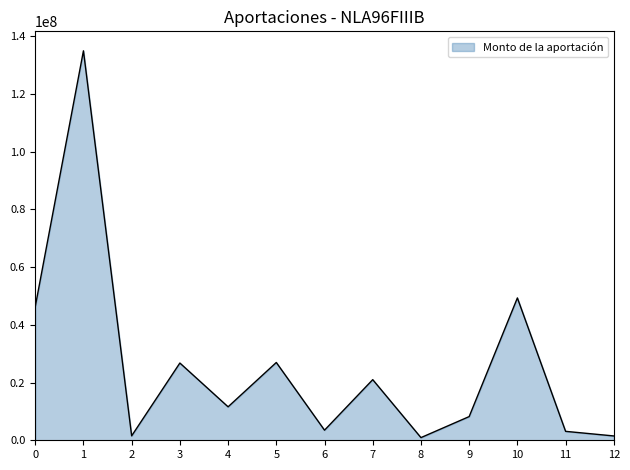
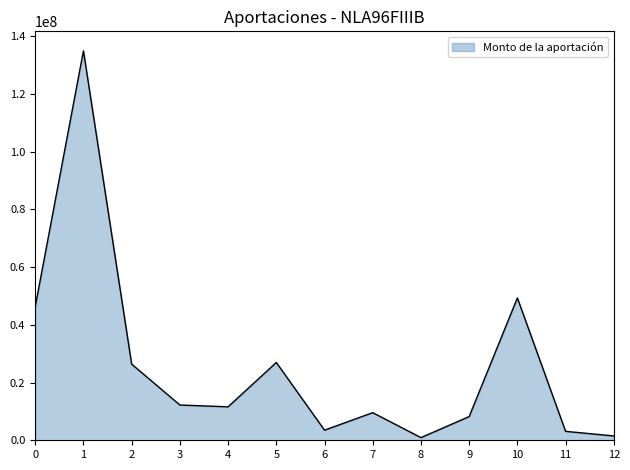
  {
    "0": 46000000,
    "1": 135000000,
-   "2": 2000000,
-   "3": 27000000,
+   "2": 26000000,
+   "3": 12000000,
    "4": 12000000,
    "5": 27000000,
    "6": 3000000,
-   "7": 21000000,
+   "7": 10000000,
    "8": 1000000,
    "9": 8000000,
    "10": 49000000,
    "11": 3000000,
    "12": 1000000
  }
